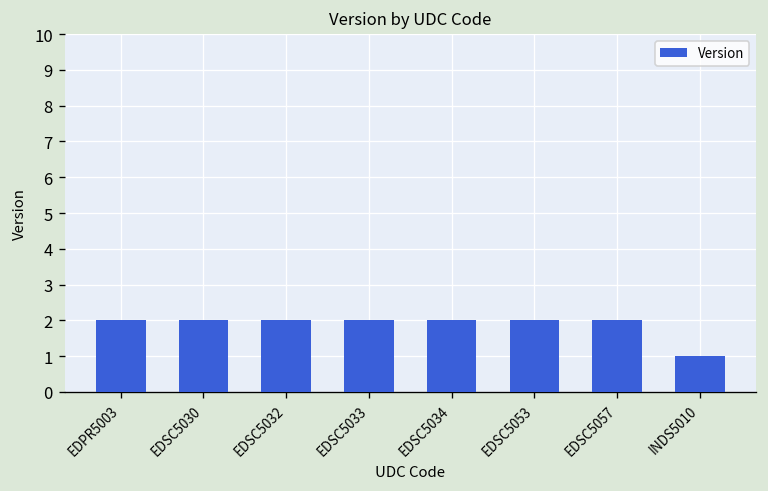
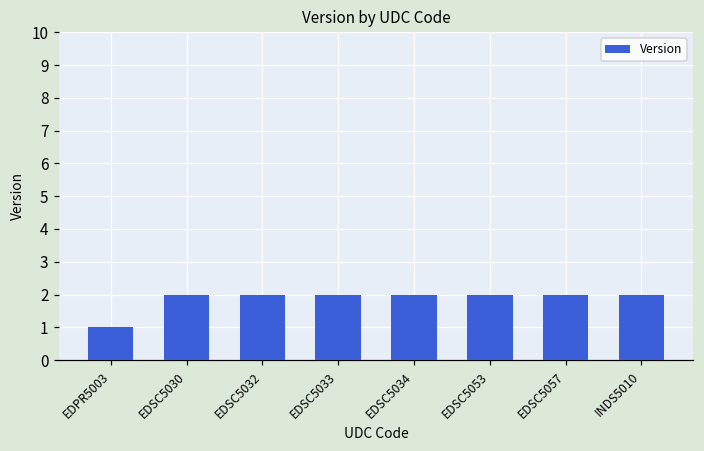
  {
-   "EDPR5003": 2,
+   "EDPR5003": 1,
    "EDSC5030": 2,
    "EDSC5032": 2,
    "EDSC5033": 2,
    "EDSC5034": 2,
    "EDSC5053": 2,
    "EDSC5057": 2,
-   "INDS5010": 1
+   "INDS5010": 2
  }
